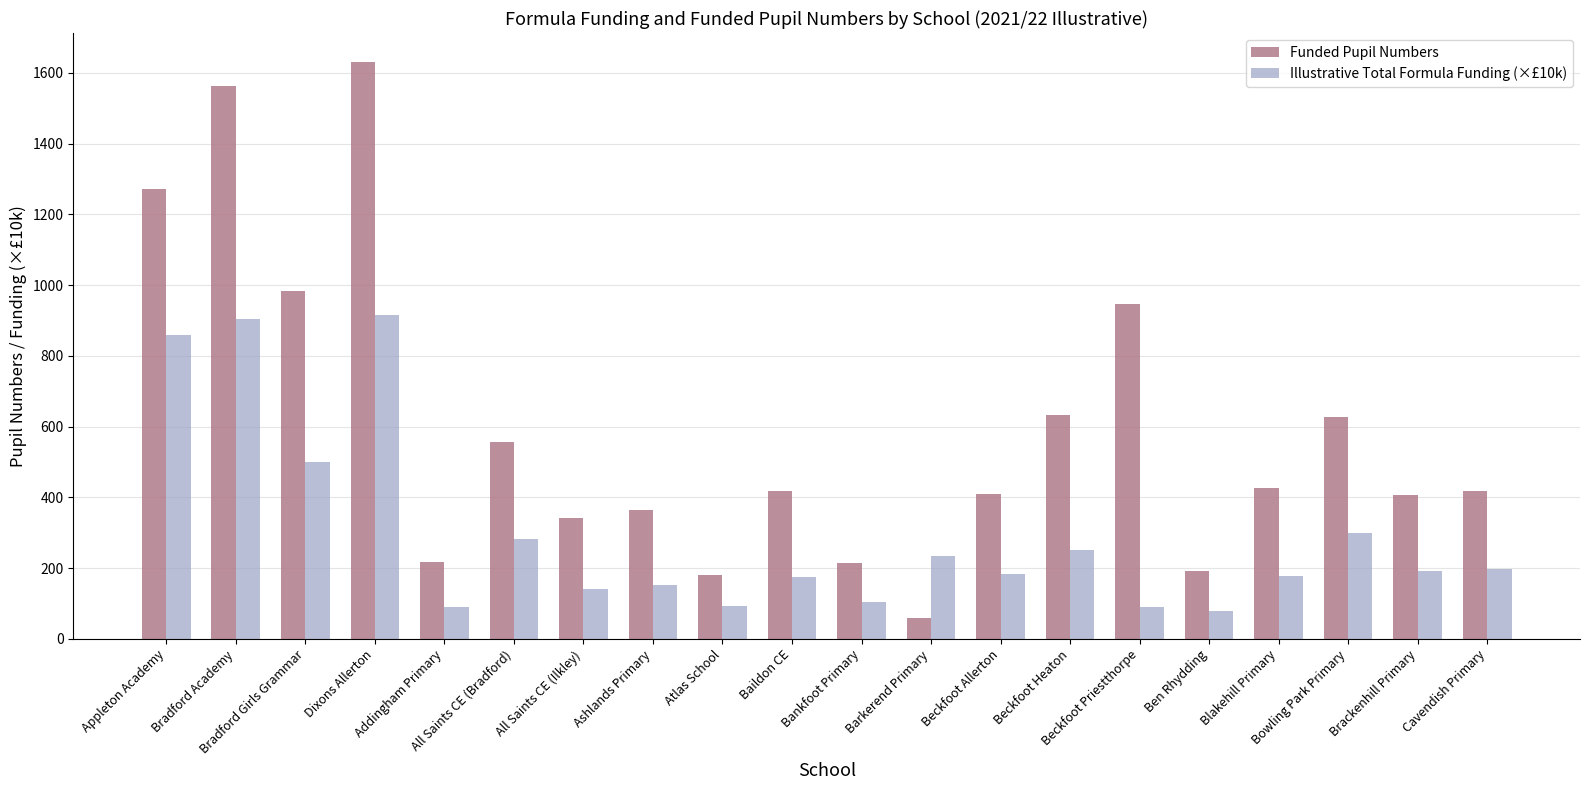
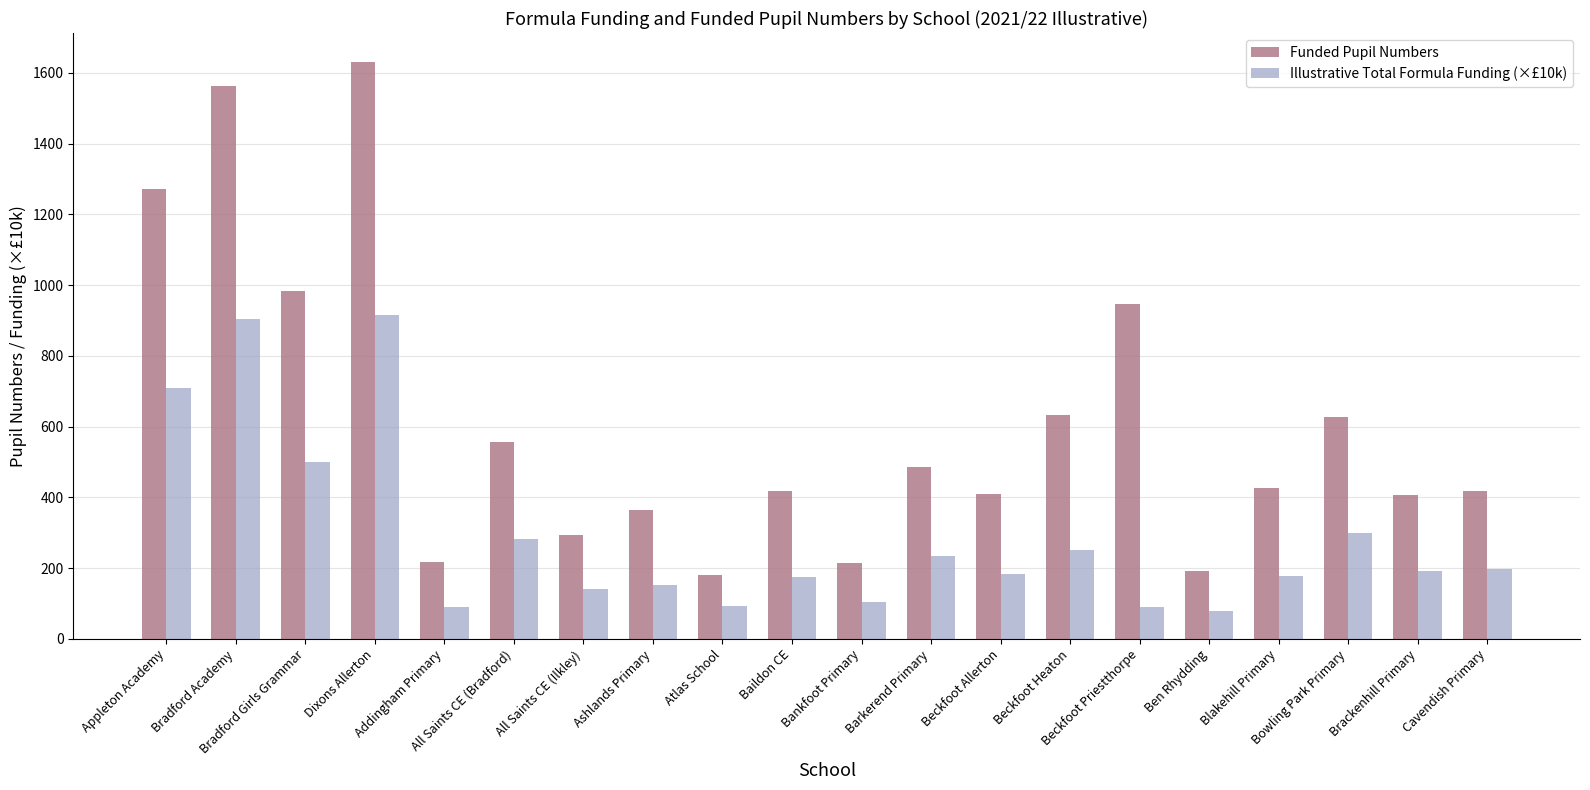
  {
    "Funded Pupil Numbers": {
      "Appleton Academy": 1270,
      "Bradford Academy": 1560,
      "Bradford Girls Grammar": 980,
      "Dixons Allerton": 1630,
      "Addingham Primary": 220,
      "All Saints CE (Bradford)": 560,
-     "All Saints CE (Ilkley)": 340,
+     "All Saints CE (Ilkley)": 300,
      "Ashlands Primary": 360,
      "Atlas School": 180,
      "Baildon CE": 420,
      "Bankfoot Primary": 220,
-     "Barkerend Primary": 60,
+     "Barkerend Primary": 490,
      "Beckfoot Allerton": 410,
      "Beckfoot Heaton": 630,
      "Beckfoot Priestthorpe": 950,
      "Ben Rhydding": 190,
      "Blakehill Primary": 430,
      "Bowling Park Primary": 630,
      "Brackenhill Primary": 410,
      "Cavendish Primary": 420
    },
    "Illustrative Total Formula Funding (×£10k)": {
-     "Appleton Academy": 860,
+     "Appleton Academy": 710,
      "Bradford Academy": 910,
      "Bradford Girls Grammar": 500,
      "Dixons Allerton": 920,
      "Addingham Primary": 90,
      "All Saints CE (Bradford)": 280,
      "All Saints CE (Ilkley)": 140,
      "Ashlands Primary": 150,
      "Atlas School": 90,
      "Baildon CE": 170,
      "Bankfoot Primary": 110,
      "Barkerend Primary": 230,
      "Beckfoot Allerton": 180,
      "Beckfoot Heaton": 250,
      "Beckfoot Priestthorpe": 90,
      "Ben Rhydding": 80,
      "Blakehill Primary": 180,
      "Bowling Park Primary": 300,
      "Brackenhill Primary": 190,
      "Cavendish Primary": 200
    }
  }
